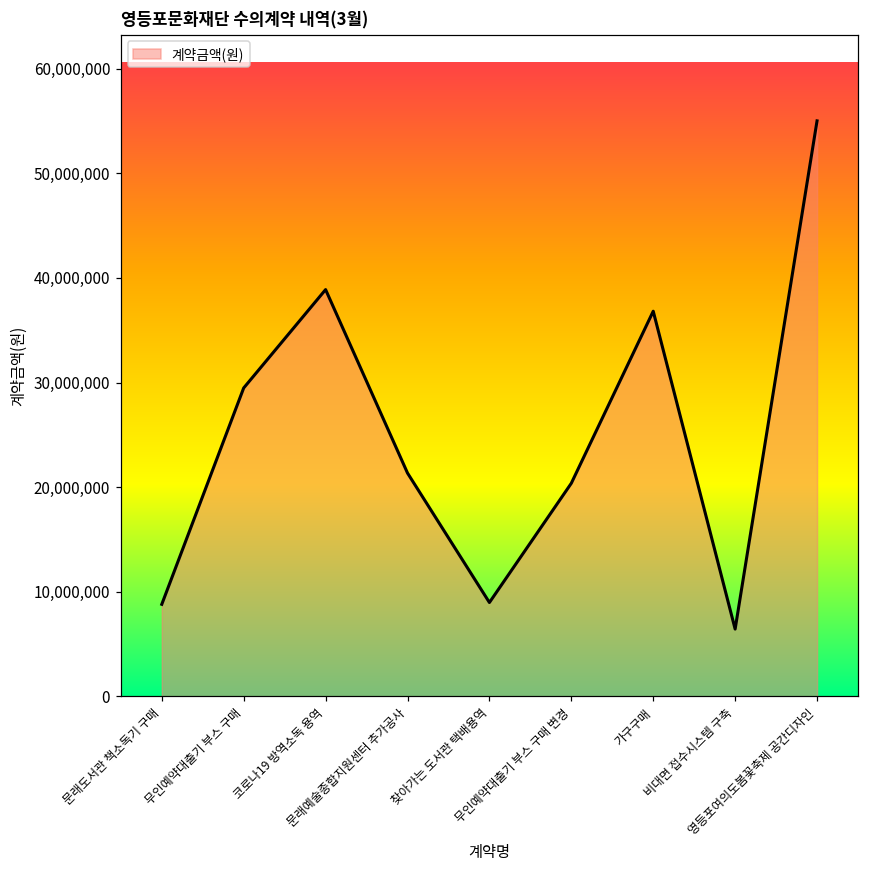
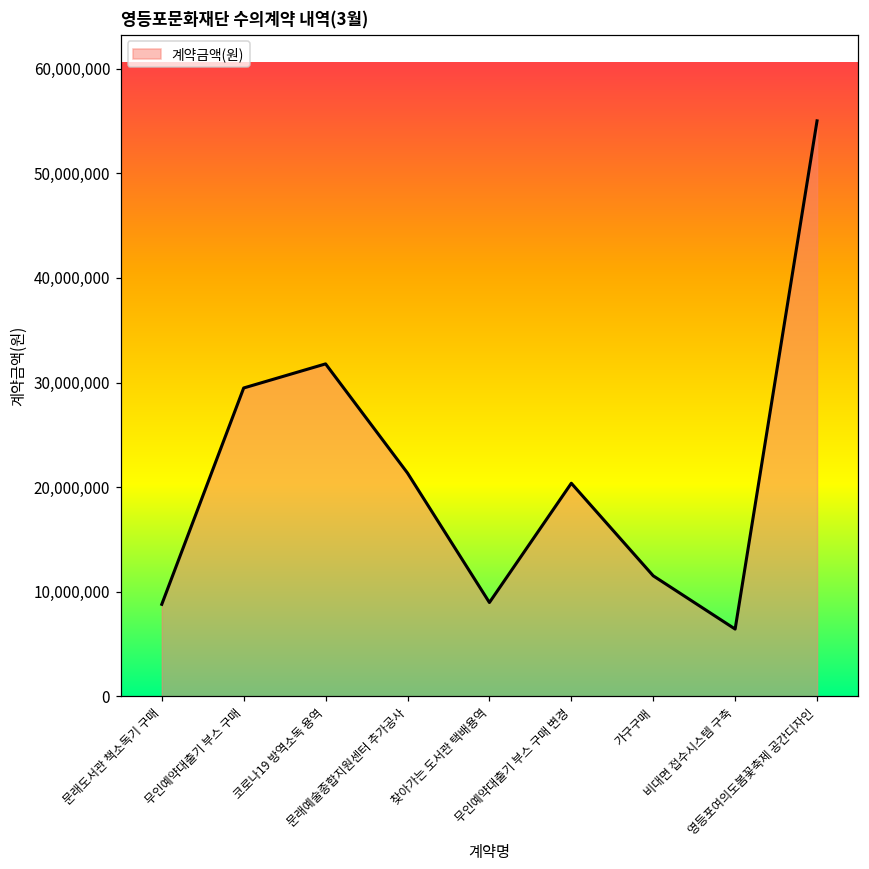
  {
    "문래도서관 책소독기 구매": "9,000,000",
    "무인예약대출기 부스 구매": "29,000,000",
-   "코로나19 방역소독 용역": "39,000,000",
+   "코로나19 방역소독 용역": "32,000,000",
    "문래예술종합지원센터 추가공사": "21,000,000",
    "찾아가는 도서관 택배용역": "9,000,000",
    "무인예약대출기 부스 구매 변경": "20,000,000",
-   "가구구매": "37,000,000",
+   "가구구매": "12,000,000",
    "비대면 접수시스템 구축": "6,000,000",
    "영등포여의도봄꽃축제 공간디자인": "55,000,000"
  }
